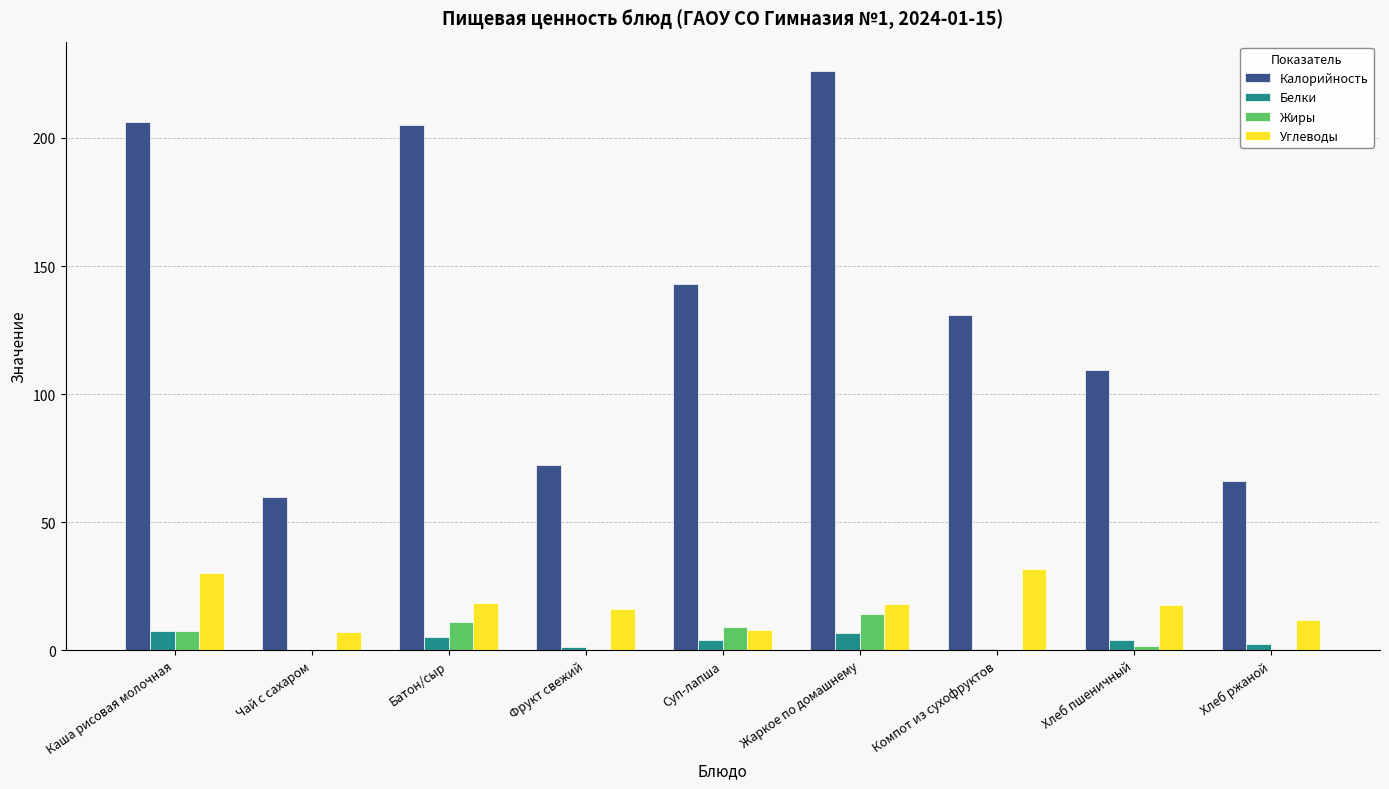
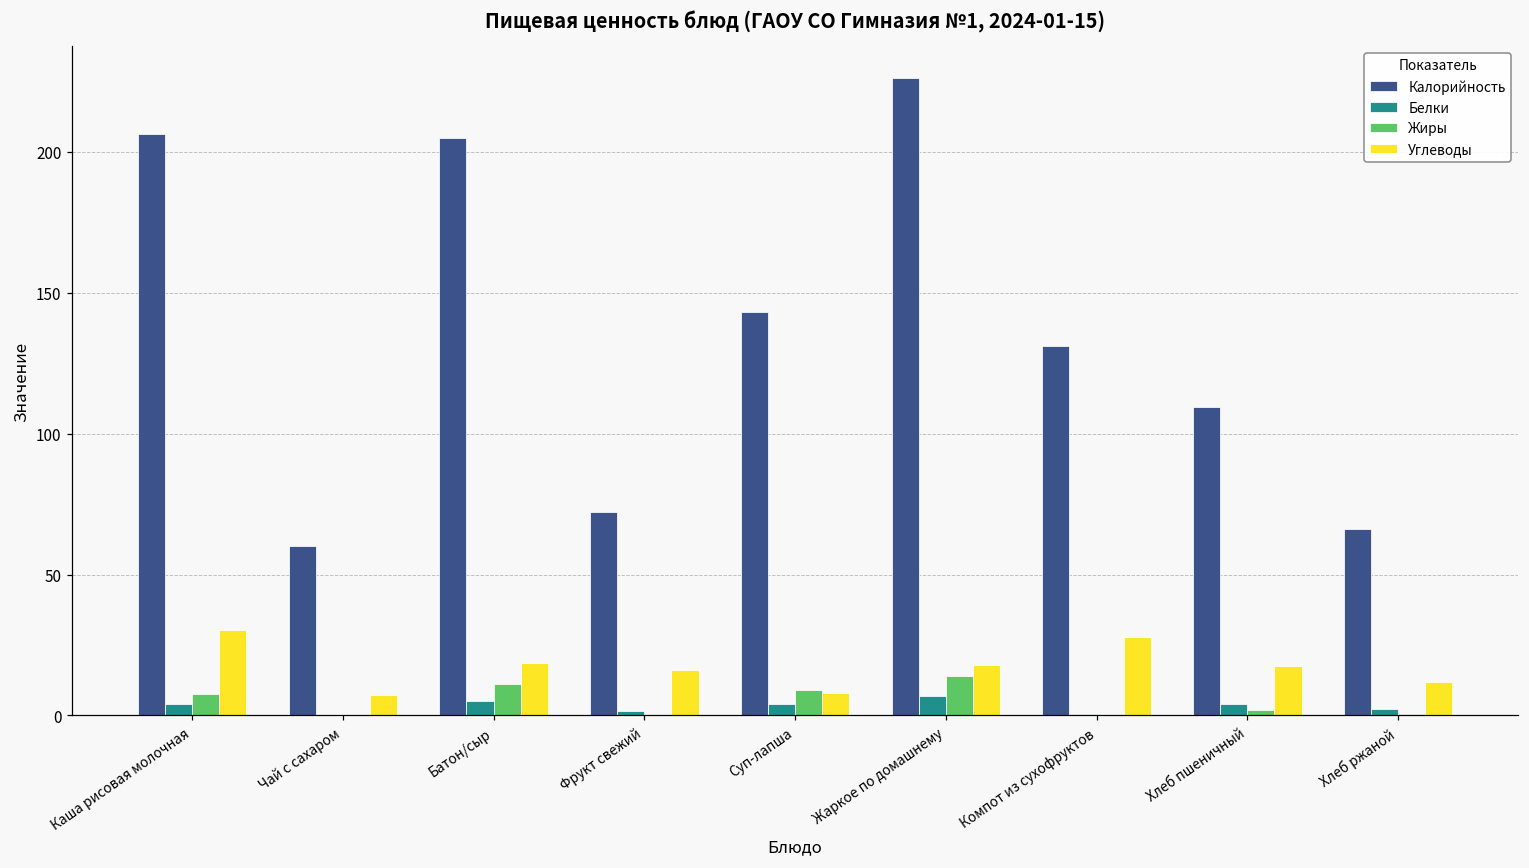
  {
    "Калорийность": {
      "Каша рисовая молочная": 206,
      "Чай с сахаром": 60,
      "Батон/сыр": 205,
      "Фрукт свежий": 72,
      "Суп-лапша": 143,
      "Жаркое по домашнему": 226,
      "Компот из сухофруктов": 131,
      "Хлеб пшеничный": 110,
      "Хлеб ржаной": 66
    },
    "Белки": {
-     "Каша рисовая молочная": 8,
+     "Каша рисовая молочная": 4,
      "Батон/сыр": 5,
      "Фрукт свежий": 1,
      "Суп-лапша": 4,
      "Жаркое по домашнему": 7,
      "Хлеб пшеничный": 4,
      "Хлеб ржаной": 2
    },
    "Жиры": {
      "Каша рисовая молочная": 8,
      "Батон/сыр": 11,
      "Суп-лапша": 9,
      "Жаркое по домашнему": 14,
      "Хлеб пшеничный": 2
    },
    "Углеводы": {
      "Каша рисовая молочная": 30,
      "Чай с сахаром": 7,
      "Батон/сыр": 19,
      "Фрукт свежий": 16,
      "Суп-лапша": 8,
      "Жаркое по домашнему": 18,
-     "Компот из сухофруктов": 32,
+     "Компот из сухофруктов": 28,
      "Хлеб пшеничный": 18,
      "Хлеб ржаной": 12
    }
  }
